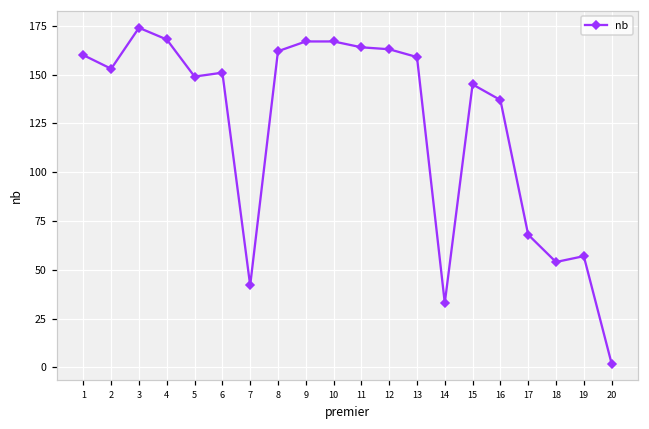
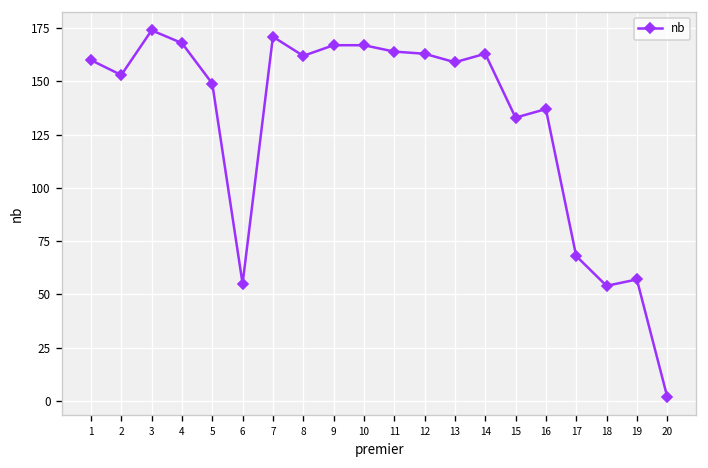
  {
    "1": 160,
    "2": 153,
    "3": 174,
    "4": 168,
    "5": 149,
-   "6": 151,
-   "7": 42,
+   "6": 55,
+   "7": 171,
    "8": 162,
    "9": 167,
    "10": 167,
    "11": 164,
    "12": 163,
    "13": 159,
-   "14": 33,
-   "15": 145,
+   "14": 163,
+   "15": 133,
    "16": 137,
    "17": 68,
    "18": 54,
    "19": 57,
    "20": 2
  }
